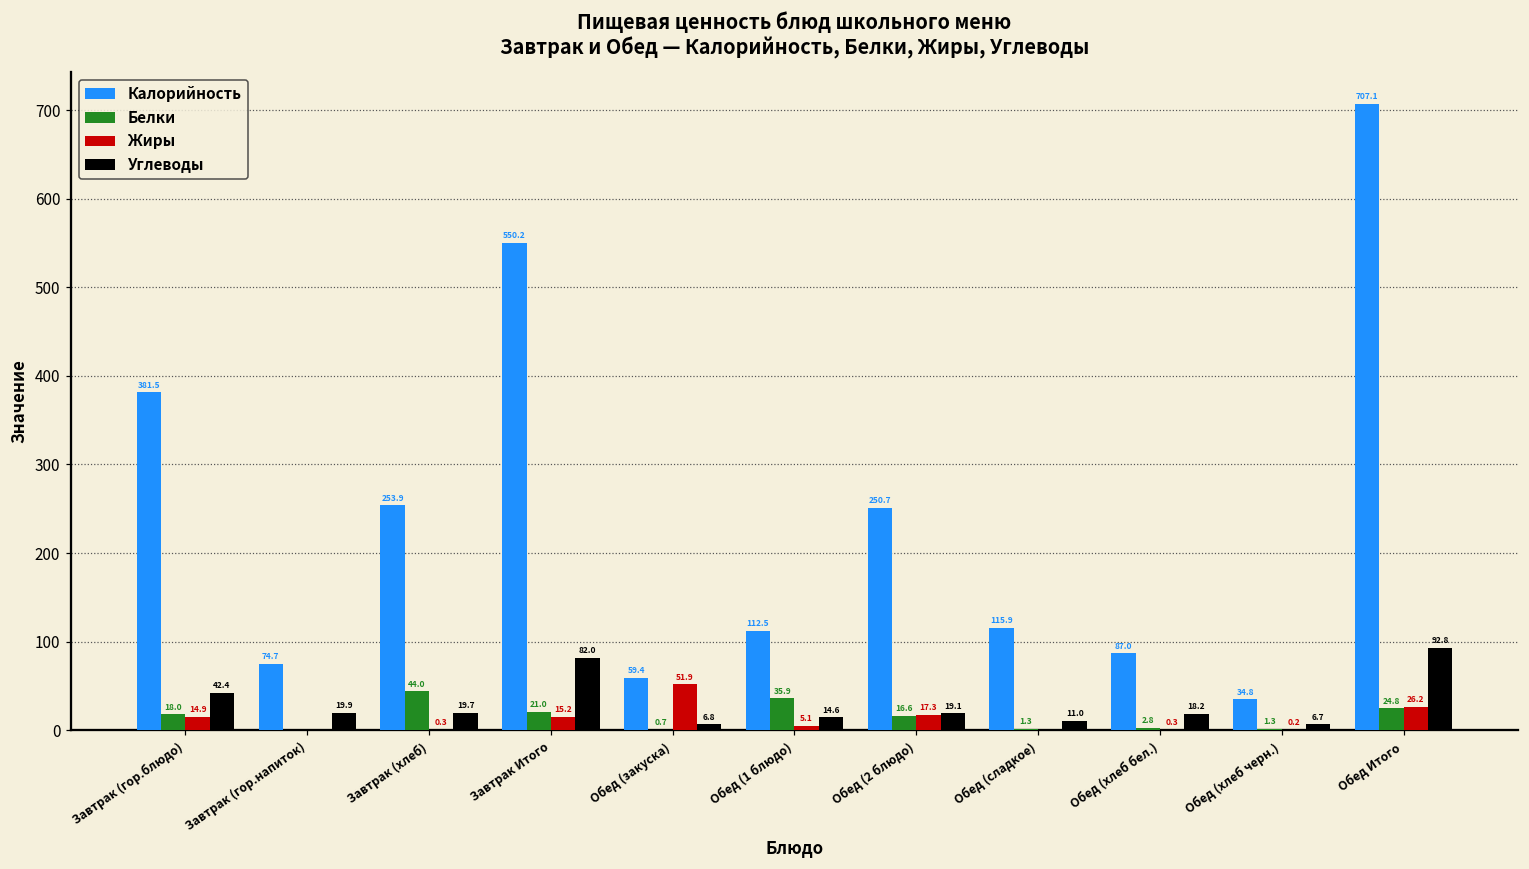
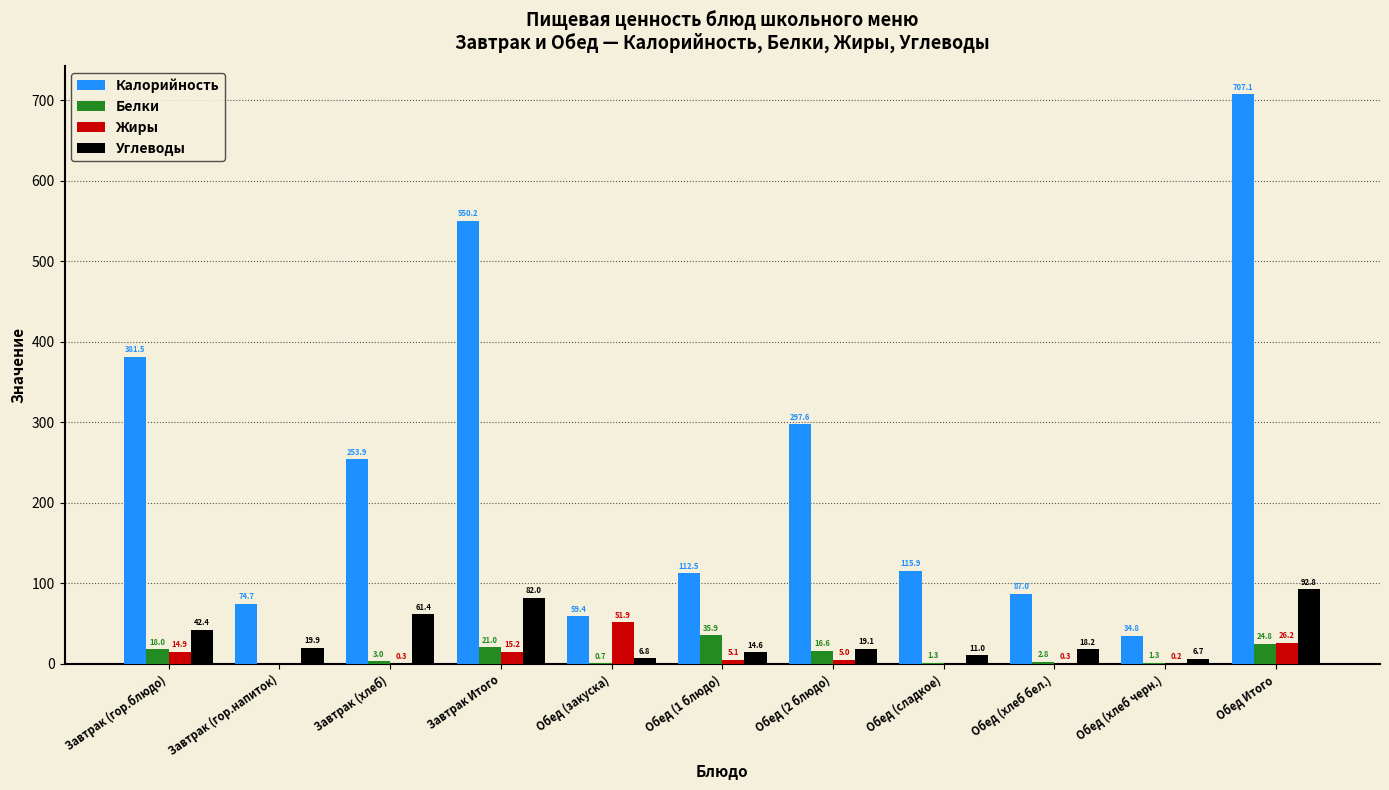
  {
    "Калорийность": {
      "Завтрак (гор.блюдо)": 381.5,
      "Завтрак (гор.напиток)": 74.7,
      "Завтрак (хлеб)": 253.9,
      "Завтрак Итого": 550.2,
      "Обед (закуска)": 59.4,
      "Обед (1 блюдо)": 112.5,
-     "Обед (2 блюдо)": 250.7,
+     "Обед (2 блюдо)": 297.6,
      "Обед (сладкое)": 115.9,
      "Обед (хлеб бел.)": 87.0,
      "Обед (хлеб черн.)": 34.8,
      "Обед Итого": 707.1
    },
    "Белки": {
      "Завтрак (гор.блюдо)": 18.0,
-     "Завтрак (хлеб)": 44.0,
+     "Завтрак (хлеб)": 3.0,
      "Завтрак Итого": 21.0,
      "Обед (закуска)": 0.7,
      "Обед (1 блюдо)": 35.9,
      "Обед (2 блюдо)": 16.6,
      "Обед (сладкое)": 1.3,
      "Обед (хлеб бел.)": 2.8,
      "Обед (хлеб черн.)": 1.3,
      "Обед Итого": 24.8
    },
    "Жиры": {
      "Завтрак (гор.блюдо)": 14.9,
      "Завтрак (хлеб)": 0.3,
      "Завтрак Итого": 15.2,
      "Обед (закуска)": 51.9,
      "Обед (1 блюдо)": 5.1,
-     "Обед (2 блюдо)": 17.3,
+     "Обед (2 блюдо)": 5.0,
      "Обед (хлеб бел.)": 0.3,
      "Обед (хлеб черн.)": 0.2,
      "Обед Итого": 26.2
    },
    "Углеводы": {
      "Завтрак (гор.блюдо)": 42.4,
      "Завтрак (гор.напиток)": 19.9,
-     "Завтрак (хлеб)": 19.7,
+     "Завтрак (хлеб)": 61.4,
      "Завтрак Итого": 82.0,
      "Обед (закуска)": 6.8,
      "Обед (1 блюдо)": 14.6,
      "Обед (2 блюдо)": 19.1,
      "Обед (сладкое)": 11.0,
      "Обед (хлеб бел.)": 18.2,
      "Обед (хлеб черн.)": 6.7,
      "Обед Итого": 92.8
    }
  }
